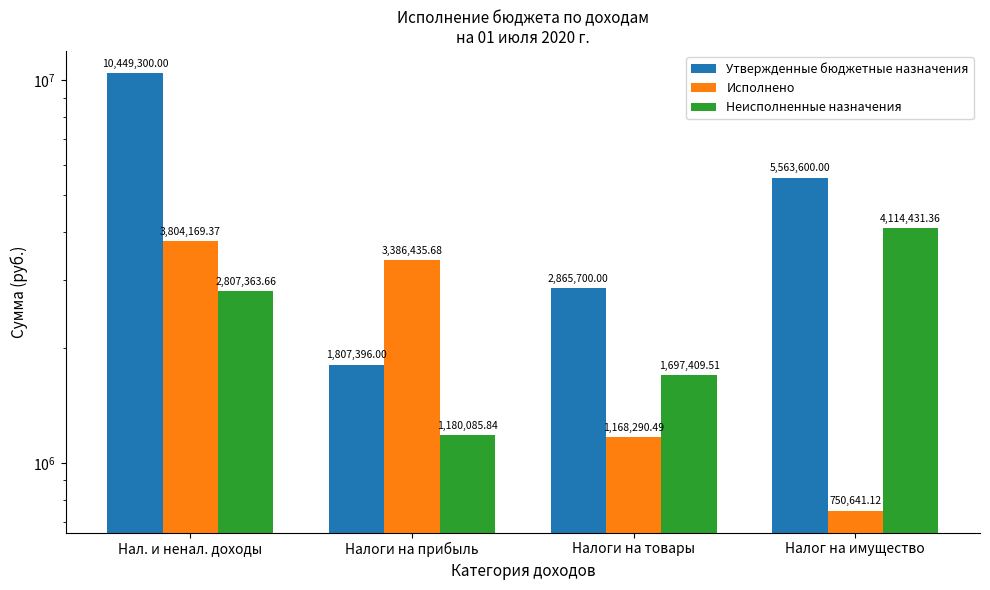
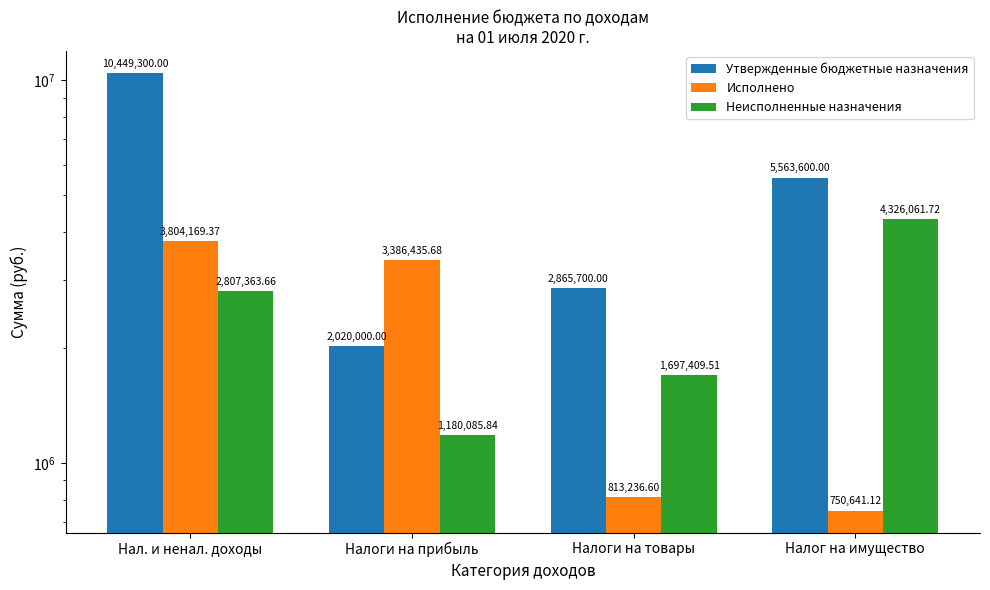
  {
    "Утвержденные бюджетные назначения": {
      "Нал. и ненал. доходы": "10,449,300.00",
-     "Налоги на прибыль": "1,807,396.00",
+     "Налоги на прибыль": "2,020,000.00",
      "Налоги на товары": "2,865,700.00",
      "Налог на имущество": "5,563,600.00"
    },
    "Исполнено": {
      "Нал. и ненал. доходы": "3,804,169.37",
      "Налоги на прибыль": "3,386,435.68",
-     "Налоги на товары": "1,168,290.49",
+     "Налоги на товары": "813,236.60",
      "Налог на имущество": "750,641.12"
    },
    "Неисполненные назначения": {
      "Нал. и ненал. доходы": "2,807,363.66",
      "Налоги на прибыль": "1,180,085.84",
      "Налоги на товары": "1,697,409.51",
-     "Налог на имущество": "4,114,431.36"
+     "Налог на имущество": "4,326,061.72"
    }
  }
